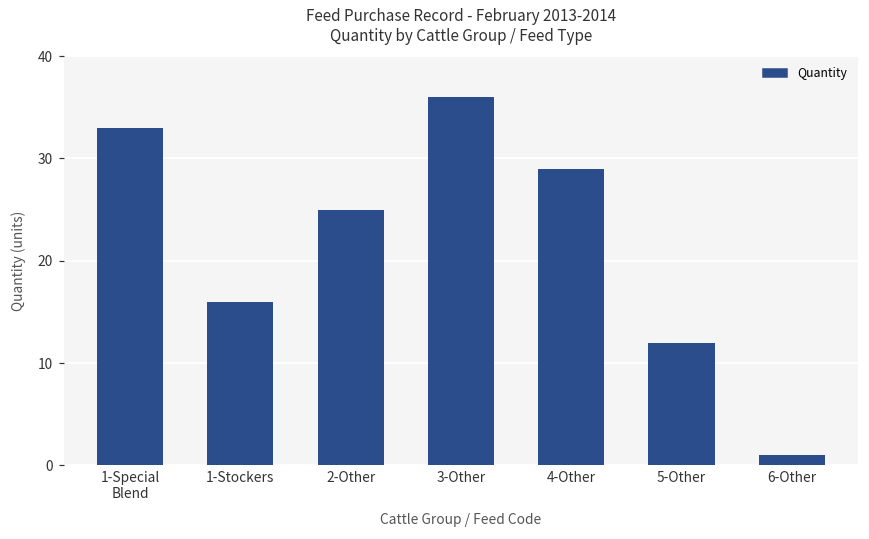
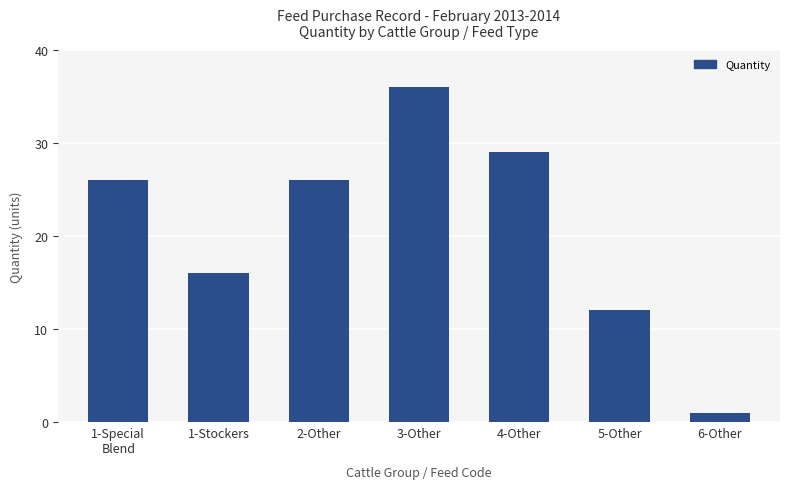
  {
-   "1-Special Blend": 33,
+   "1-Special Blend": 26,
    "1-Stockers": 16,
-   "2-Other": 25,
+   "2-Other": 26,
    "3-Other": 36,
    "4-Other": 29,
    "5-Other": 12,
    "6-Other": 1
  }
